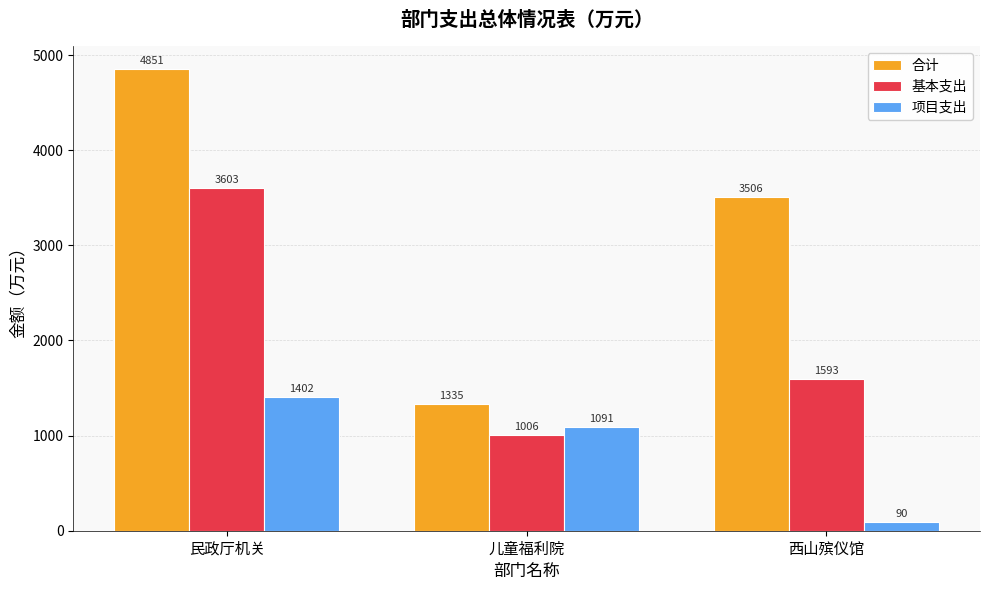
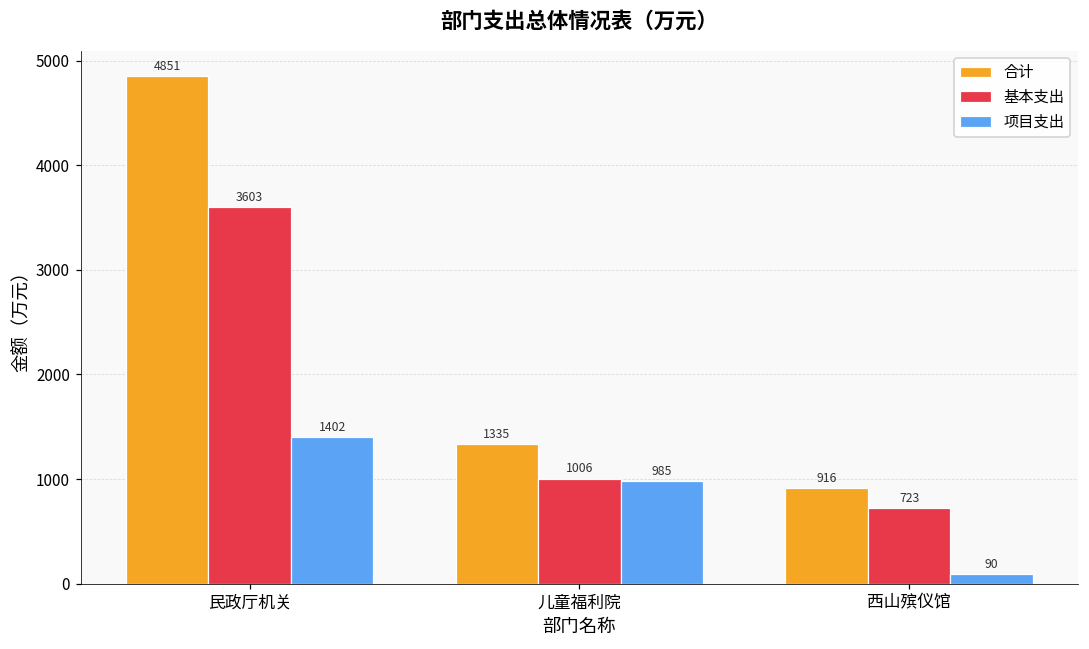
  {
    "合计": {
      "民政厅机关": 4851,
      "儿童福利院": 1335,
-     "西山殡仪馆": 3506
+     "西山殡仪馆": 916
    },
    "基本支出": {
      "民政厅机关": 3603,
      "儿童福利院": 1006,
-     "西山殡仪馆": 1593
+     "西山殡仪馆": 723
    },
    "项目支出": {
      "民政厅机关": 1402,
-     "儿童福利院": 1091,
+     "儿童福利院": 985,
      "西山殡仪馆": 90
    }
  }
